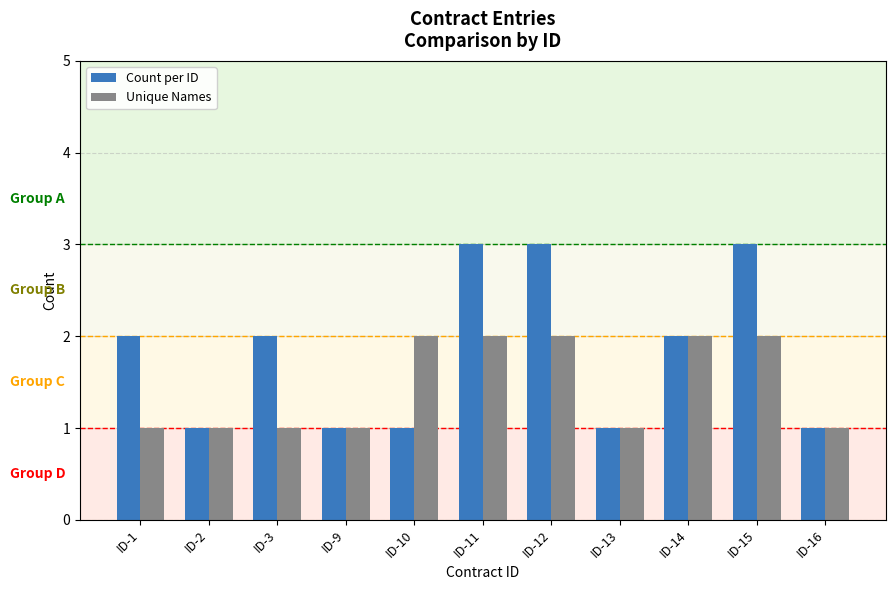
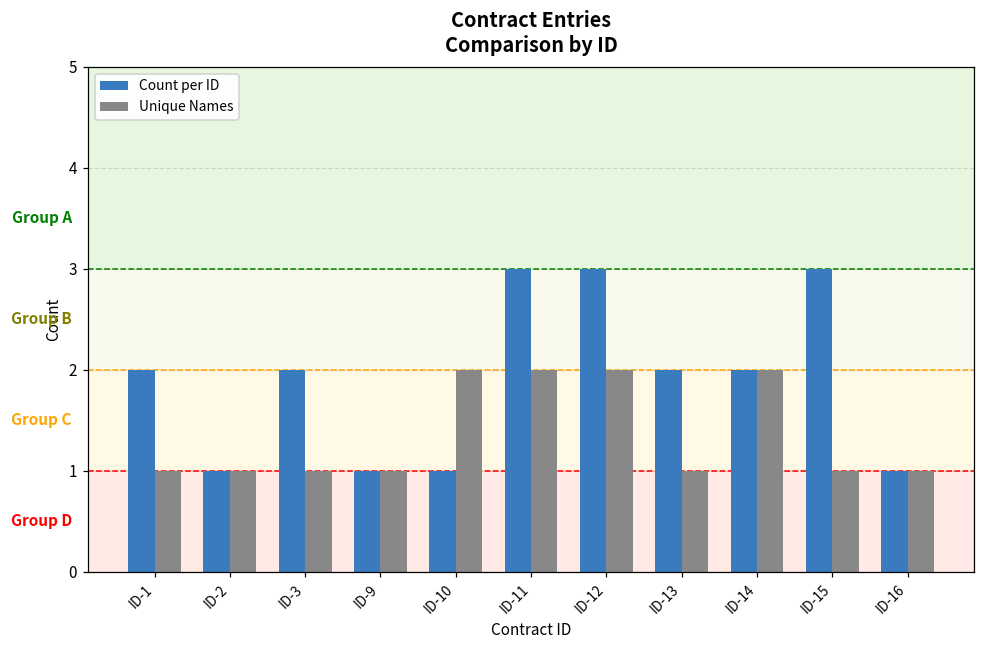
  {
    "Count per ID": {
      "ID-1": 2,
      "ID-2": 1,
      "ID-3": 2,
      "ID-9": 1,
      "ID-10": 1,
      "ID-11": 3,
      "ID-12": 3,
-     "ID-13": 1,
+     "ID-13": 2,
      "ID-14": 2,
      "ID-15": 3,
      "ID-16": 1
    },
    "Unique Names": {
      "ID-1": 1,
      "ID-2": 1,
      "ID-3": 1,
      "ID-9": 1,
      "ID-10": 2,
      "ID-11": 2,
      "ID-12": 2,
      "ID-13": 1,
      "ID-14": 2,
-     "ID-15": 2,
+     "ID-15": 1,
      "ID-16": 1
    }
  }
